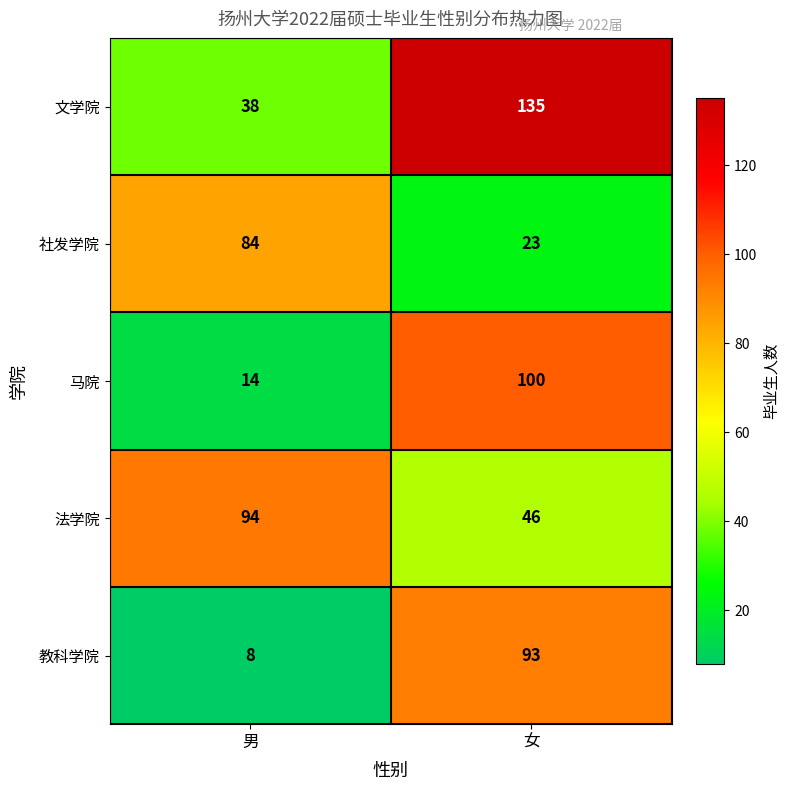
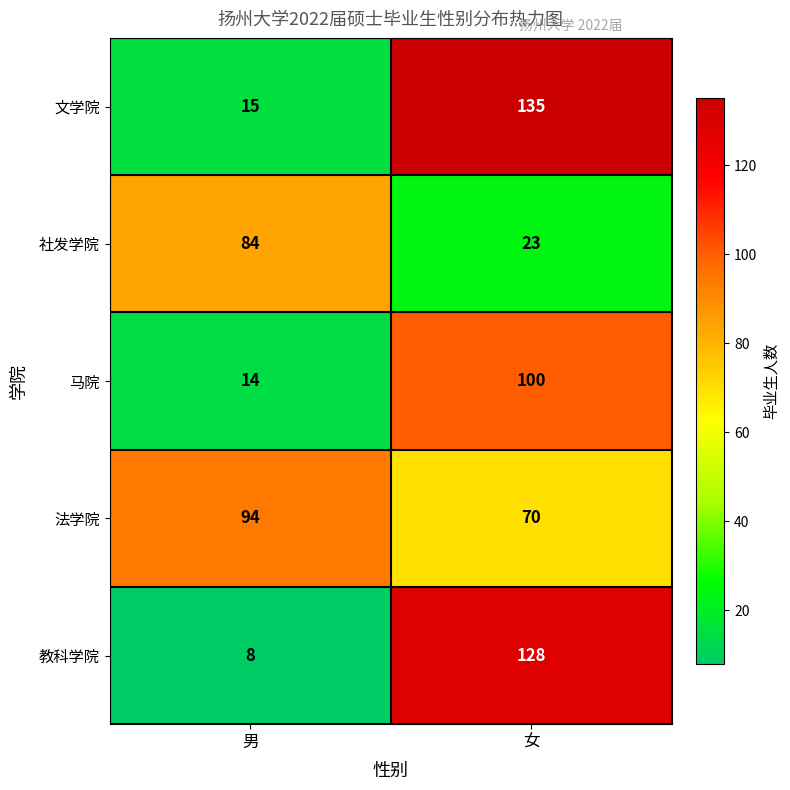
  {
    "文学院": {
-     "男": 38,
+     "男": 15,
      "女": 135
    },
    "社发学院": {
      "男": 84,
      "女": 23
    },
    "马院": {
      "男": 14,
      "女": 100
    },
    "法学院": {
      "男": 94,
-     "女": 46
+     "女": 70
    },
    "教科学院": {
      "男": 8,
-     "女": 93
+     "女": 128
    }
  }
